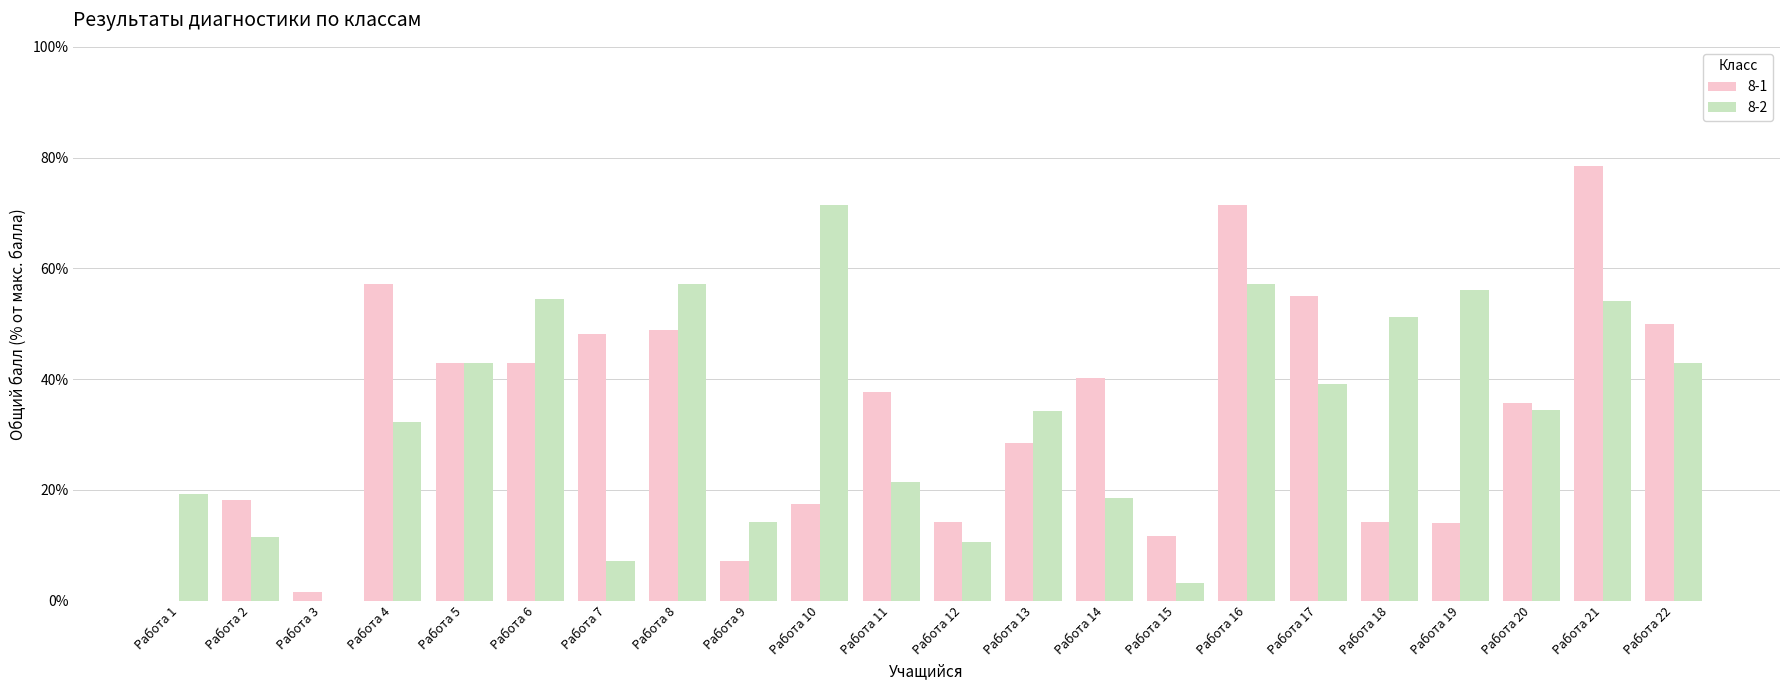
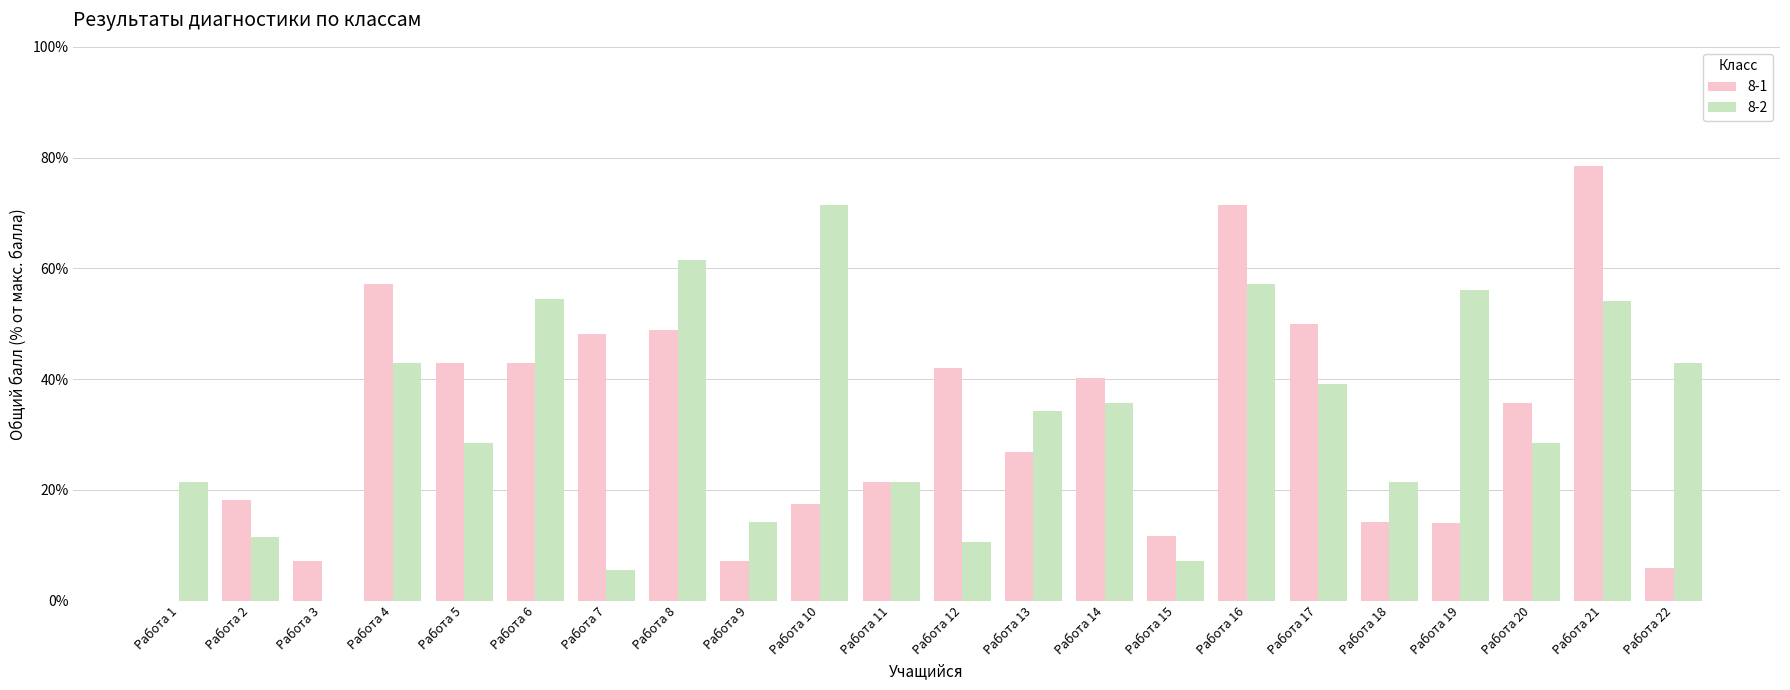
  {
    "8-1": {
      "Работа 1": "0%",
      "Работа 2": "18%",
-     "Работа 3": "2%",
+     "Работа 3": "7%",
      "Работа 4": "57%",
      "Работа 5": "43%",
      "Работа 6": "43%",
      "Работа 7": "48%",
      "Работа 8": "49%",
      "Работа 9": "7%",
      "Работа 10": "17%",
-     "Работа 11": "38%",
-     "Работа 12": "14%",
-     "Работа 13": "29%",
+     "Работа 11": "21%",
+     "Работа 12": "42%",
+     "Работа 13": "27%",
      "Работа 14": "40%",
      "Работа 15": "12%",
      "Работа 16": "71%",
-     "Работа 17": "55%",
+     "Работа 17": "50%",
      "Работа 18": "14%",
      "Работа 19": "14%",
      "Работа 20": "36%",
      "Работа 21": "79%",
-     "Работа 22": "50%"
+     "Работа 22": "6%"
    },
    "8-2": {
-     "Работа 1": "19%",
+     "Работа 1": "21%",
      "Работа 2": "11%",
      "Работа 3": "0%",
-     "Работа 4": "32%",
-     "Работа 5": "43%",
+     "Работа 4": "43%",
+     "Работа 5": "29%",
      "Работа 6": "54%",
-     "Работа 7": "7%",
-     "Работа 8": "57%",
+     "Работа 7": "6%",
+     "Работа 8": "61%",
      "Работа 9": "14%",
      "Работа 10": "71%",
      "Работа 11": "21%",
      "Работа 12": "11%",
      "Работа 13": "34%",
-     "Работа 14": "19%",
-     "Работа 15": "3%",
+     "Работа 14": "36%",
+     "Работа 15": "7%",
      "Работа 16": "57%",
      "Работа 17": "39%",
-     "Работа 18": "51%",
+     "Работа 18": "21%",
      "Работа 19": "56%",
-     "Работа 20": "35%",
+     "Работа 20": "29%",
      "Работа 21": "54%",
      "Работа 22": "43%"
    }
  }
